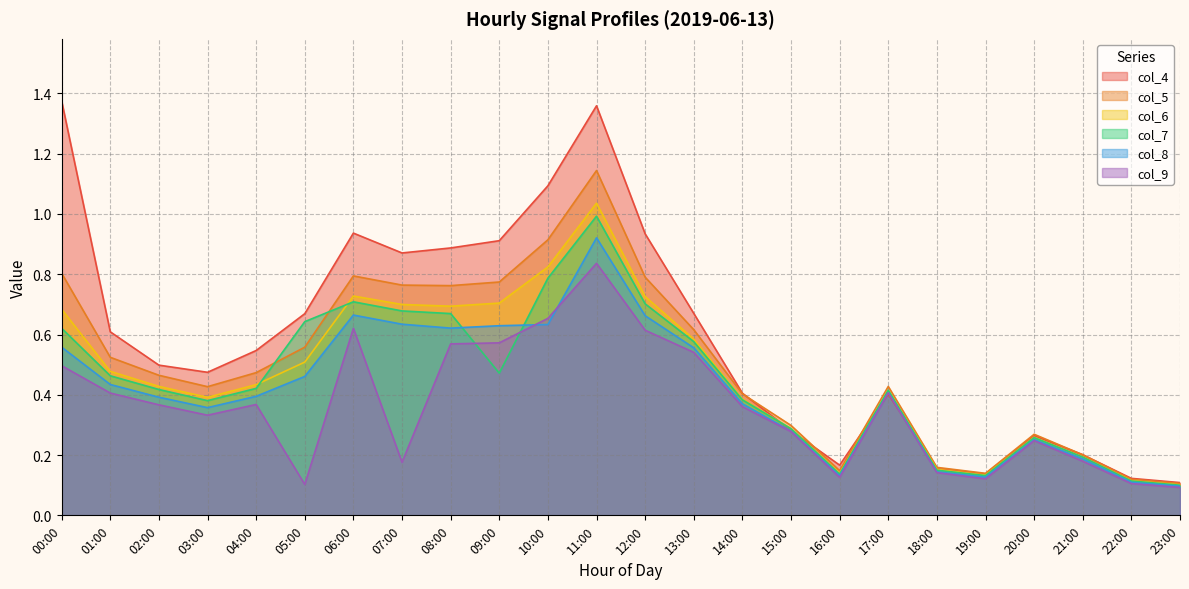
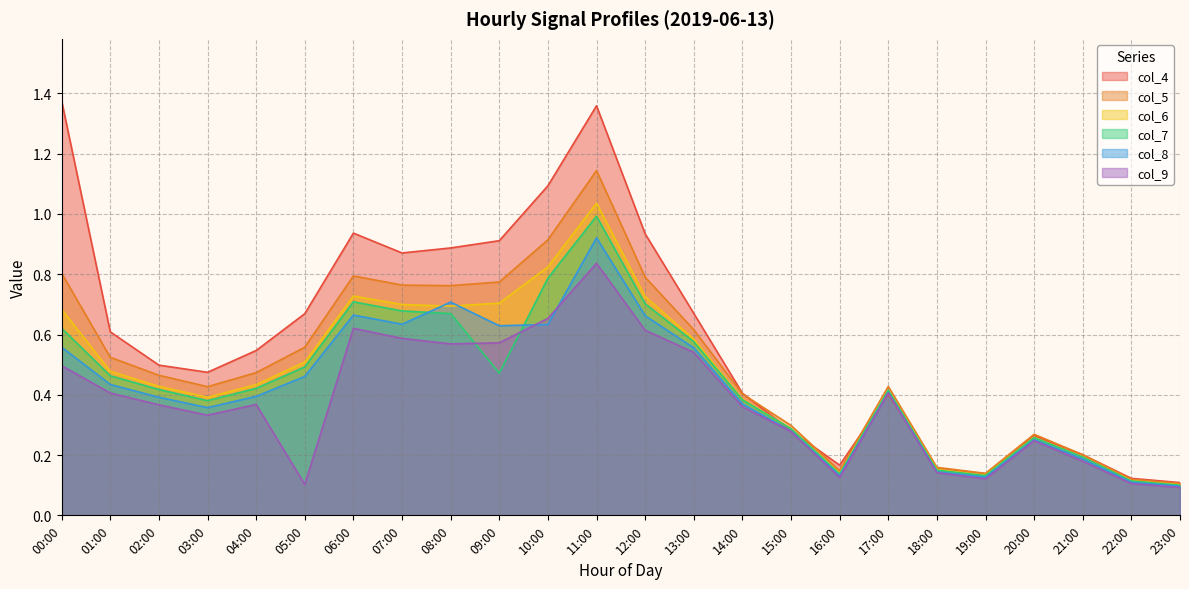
  {
    "col_7": {
      "00:00": 0.62,
      "01:00": 0.46,
      "02:00": 0.42,
      "03:00": 0.38,
      "04:00": 0.42,
-     "05:00": 0.64,
+     "05:00": 0.49,
      "06:00": 0.71,
      "07:00": 0.68,
      "08:00": 0.67,
      "09:00": 0.47,
      "10:00": 0.79,
      "11:00": 0.99,
      "12:00": 0.70
    },
    "col_8": {
      "00:00": 0.56,
      "01:00": 0.43,
      "02:00": 0.39,
      "03:00": 0.36,
      "04:00": 0.39,
      "05:00": 0.46,
      "06:00": 0.66,
      "07:00": 0.63,
-     "08:00": 0.62,
+     "08:00": 0.71,
      "09:00": 0.63,
      "10:00": 0.63,
      "11:00": 0.92,
      "12:00": 0.66,
      "13:00": 0.56,
      "14:00": 0.37
    },
    "col_9": {
      "00:00": 0.50,
      "01:00": 0.41,
      "02:00": 0.37,
      "03:00": 0.33,
      "04:00": 0.37,
      "05:00": 0.10,
      "06:00": 0.62,
-     "07:00": 0.18,
+     "07:00": 0.59,
      "08:00": 0.57,
      "09:00": 0.57,
      "10:00": 0.65,
      "11:00": 0.84,
      "12:00": 0.61,
      "13:00": 0.54,
      "14:00": 0.36
    }
  }
